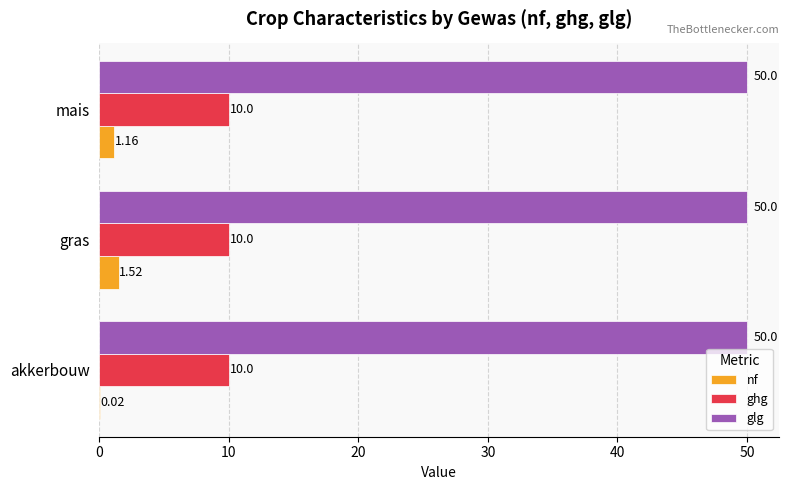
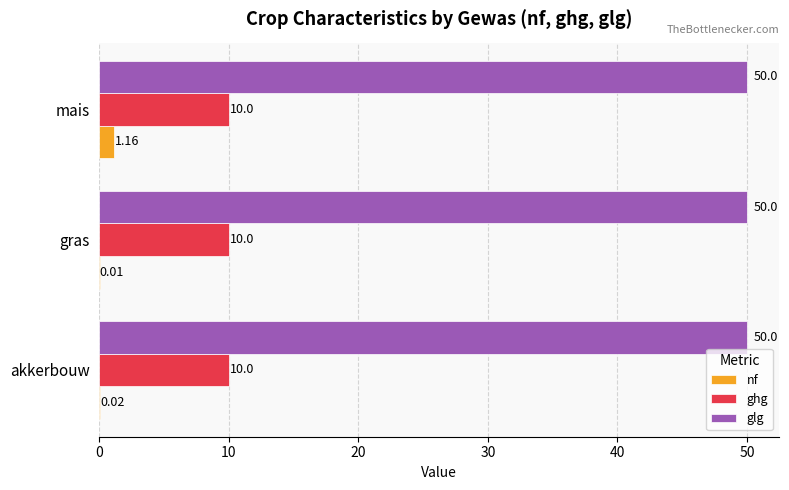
  {
    "nf": {
      "mais": 1.16,
-     "gras": 1.52,
+     "gras": 0.01,
      "akkerbouw": 0.02
    },
    "ghg": {
      "mais": 10.0,
      "gras": 10.0,
      "akkerbouw": 10.0
    },
    "glg": {
      "mais": 50.0,
      "gras": 50.0,
      "akkerbouw": 50.0
    }
  }
